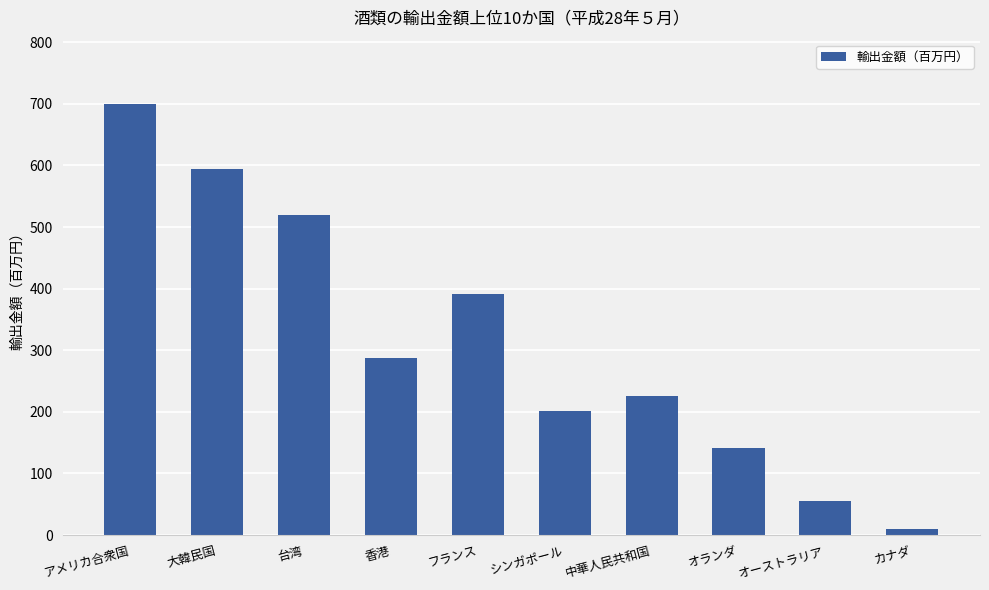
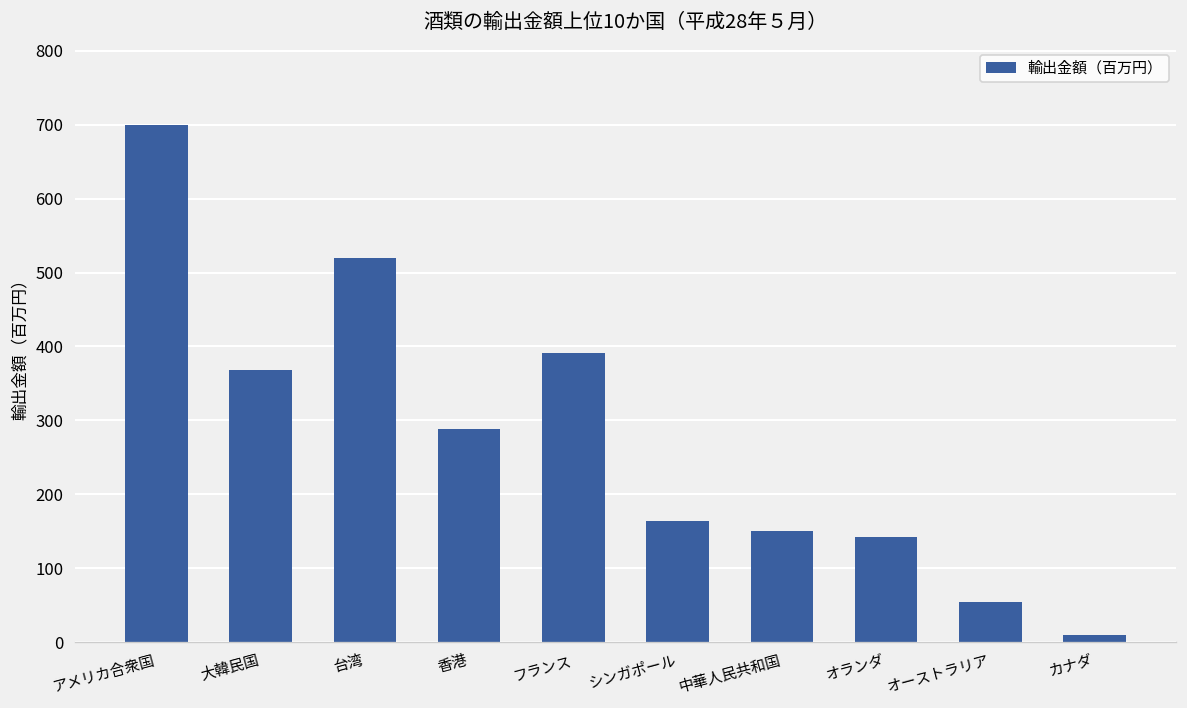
  {
    "アメリカ合衆国": 700,
-   "大韓民国": 590,
+   "大韓民国": 370,
    "台湾": 520,
    "香港": 290,
    "フランス": 390,
-   "シンガポール": 200,
-   "中華人民共和国": 230,
+   "シンガポール": 160,
+   "中華人民共和国": 150,
    "オランダ": 140,
    "オーストラリア": 50,
    "カナダ": 10
  }
